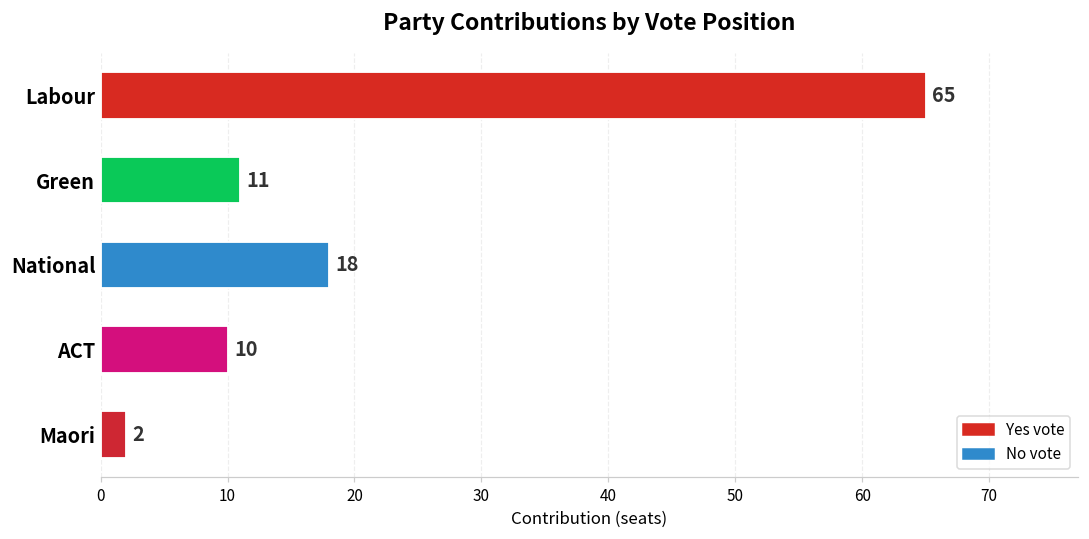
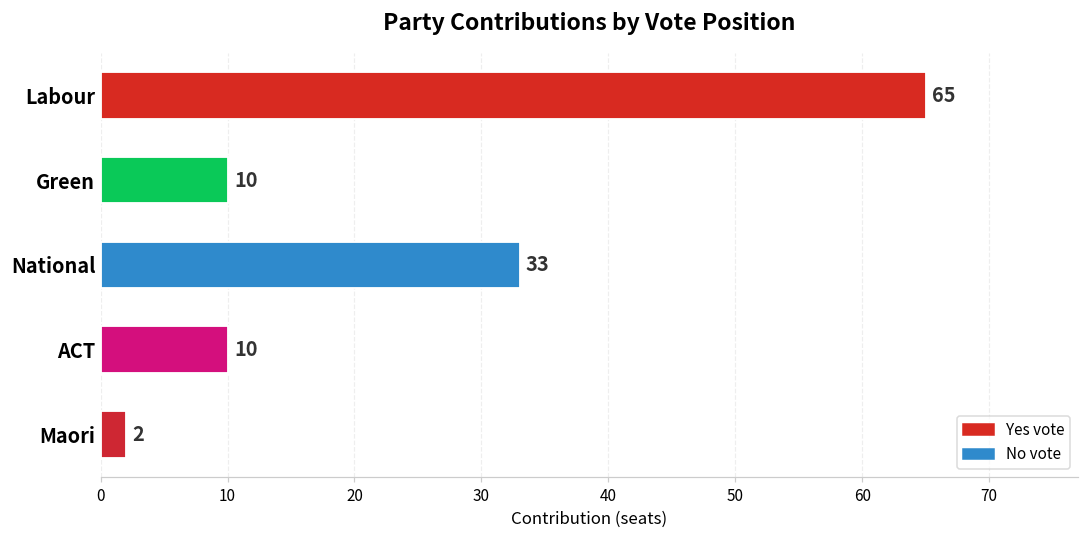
  {
    "Labour": 65,
-   "Green": 11,
-   "National": 18,
+   "Green": 10,
+   "National": 33,
    "ACT": 10,
    "Maori": 2
  }
